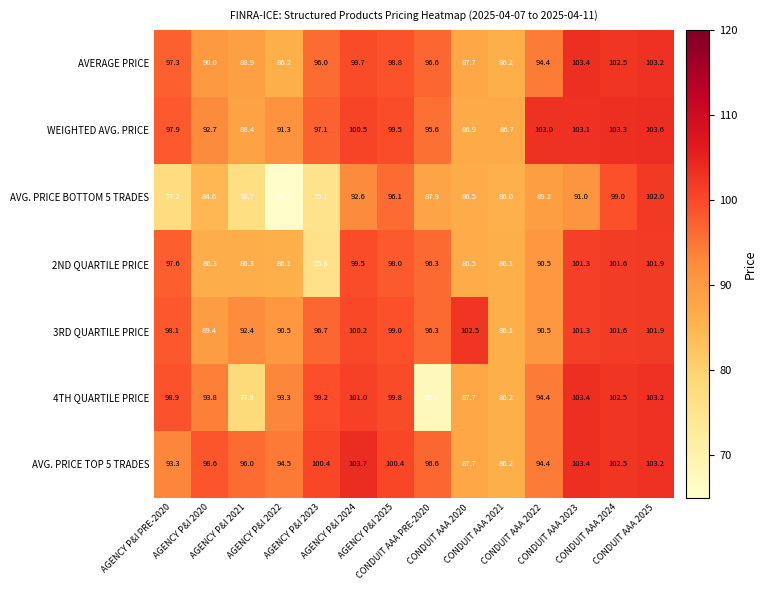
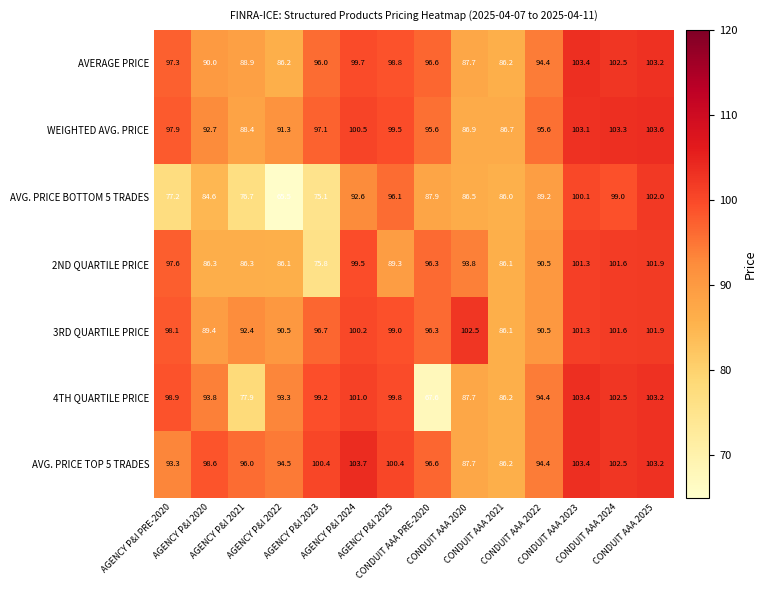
  {
    "AVERAGE PRICE": {
      "AGENCY P&I PRE-2020": 97.3,
      "AGENCY P&I 2020": 90.0,
      "AGENCY P&I 2021": 88.9,
      "AGENCY P&I 2022": 86.2,
      "AGENCY P&I 2023": 96.0,
      "AGENCY P&I 2024": 99.7,
      "AGENCY P&I 2025": 98.8,
      "CONDUIT AAA PRE-2020": 96.6,
      "CONDUIT AAA 2020": 87.7,
      "CONDUIT AAA 2021": 86.2,
      "CONDUIT AAA 2022": 94.4,
      "CONDUIT AAA 2023": 103.4,
      "CONDUIT AAA 2024": 102.5,
      "CONDUIT AAA 2025": 103.2
    },
    "WEIGHTED AVG. PRICE": {
      "AGENCY P&I PRE-2020": 97.9,
      "AGENCY P&I 2020": 92.7,
      "AGENCY P&I 2021": 88.4,
      "AGENCY P&I 2022": 91.3,
      "AGENCY P&I 2023": 97.1,
      "AGENCY P&I 2024": 100.5,
      "AGENCY P&I 2025": 99.5,
      "CONDUIT AAA PRE-2020": 95.6,
      "CONDUIT AAA 2020": 86.9,
      "CONDUIT AAA 2021": 86.7,
-     "CONDUIT AAA 2022": 103.0,
+     "CONDUIT AAA 2022": 95.6,
      "CONDUIT AAA 2023": 103.1,
      "CONDUIT AAA 2024": 103.3,
      "CONDUIT AAA 2025": 103.6
    },
    "AVG. PRICE BOTTOM 5 TRADES": {
      "AGENCY P&I PRE-2020": 77.2,
      "AGENCY P&I 2020": 84.6,
      "AGENCY P&I 2021": 76.7,
      "AGENCY P&I 2022": 65.5,
      "AGENCY P&I 2023": 75.1,
      "AGENCY P&I 2024": 92.6,
      "AGENCY P&I 2025": 96.1,
      "CONDUIT AAA PRE-2020": 87.9,
      "CONDUIT AAA 2020": 86.5,
      "CONDUIT AAA 2021": 86.0,
      "CONDUIT AAA 2022": 89.2,
-     "CONDUIT AAA 2023": 91.0,
+     "CONDUIT AAA 2023": 100.1,
      "CONDUIT AAA 2024": 99.0,
      "CONDUIT AAA 2025": 102.0
    },
    "2ND QUARTILE PRICE": {
      "AGENCY P&I PRE-2020": 97.6,
      "AGENCY P&I 2020": 86.3,
      "AGENCY P&I 2021": 86.3,
      "AGENCY P&I 2022": 86.1,
      "AGENCY P&I 2023": 75.8,
      "AGENCY P&I 2024": 99.5,
-     "AGENCY P&I 2025": 98.0,
+     "AGENCY P&I 2025": 89.3,
      "CONDUIT AAA PRE-2020": 96.3,
-     "CONDUIT AAA 2020": 86.5,
+     "CONDUIT AAA 2020": 93.8,
      "CONDUIT AAA 2021": 86.1,
      "CONDUIT AAA 2022": 90.5,
      "CONDUIT AAA 2023": 101.3,
      "CONDUIT AAA 2024": 101.6,
      "CONDUIT AAA 2025": 101.9
    },
    "3RD QUARTILE PRICE": {
      "AGENCY P&I PRE-2020": 98.1,
      "AGENCY P&I 2020": 89.4,
      "AGENCY P&I 2021": 92.4,
      "AGENCY P&I 2022": 90.5,
      "AGENCY P&I 2023": 96.7,
      "AGENCY P&I 2024": 100.2,
      "AGENCY P&I 2025": 99.0,
      "CONDUIT AAA PRE-2020": 96.3,
      "CONDUIT AAA 2020": 102.5,
      "CONDUIT AAA 2021": 86.1,
      "CONDUIT AAA 2022": 90.5,
      "CONDUIT AAA 2023": 101.3,
      "CONDUIT AAA 2024": 101.6,
      "CONDUIT AAA 2025": 101.9
    },
    "4TH QUARTILE PRICE": {
      "AGENCY P&I PRE-2020": 98.9,
      "AGENCY P&I 2020": 93.8,
      "AGENCY P&I 2021": 77.9,
      "AGENCY P&I 2022": 93.3,
      "AGENCY P&I 2023": 99.2,
      "AGENCY P&I 2024": 101.0,
      "AGENCY P&I 2025": 99.8,
      "CONDUIT AAA PRE-2020": 67.6,
      "CONDUIT AAA 2020": 87.7,
      "CONDUIT AAA 2021": 86.2,
      "CONDUIT AAA 2022": 94.4,
      "CONDUIT AAA 2023": 103.4,
      "CONDUIT AAA 2024": 102.5,
      "CONDUIT AAA 2025": 103.2
    },
    "AVG. PRICE TOP 5 TRADES": {
      "AGENCY P&I PRE-2020": 93.3,
      "AGENCY P&I 2020": 98.6,
      "AGENCY P&I 2021": 96.0,
      "AGENCY P&I 2022": 94.5,
      "AGENCY P&I 2023": 100.4,
      "AGENCY P&I 2024": 103.7,
      "AGENCY P&I 2025": 100.4,
      "CONDUIT AAA PRE-2020": 96.6,
      "CONDUIT AAA 2020": 87.7,
      "CONDUIT AAA 2021": 86.2,
      "CONDUIT AAA 2022": 94.4,
      "CONDUIT AAA 2023": 103.4,
      "CONDUIT AAA 2024": 102.5,
      "CONDUIT AAA 2025": 103.2
    }
  }
